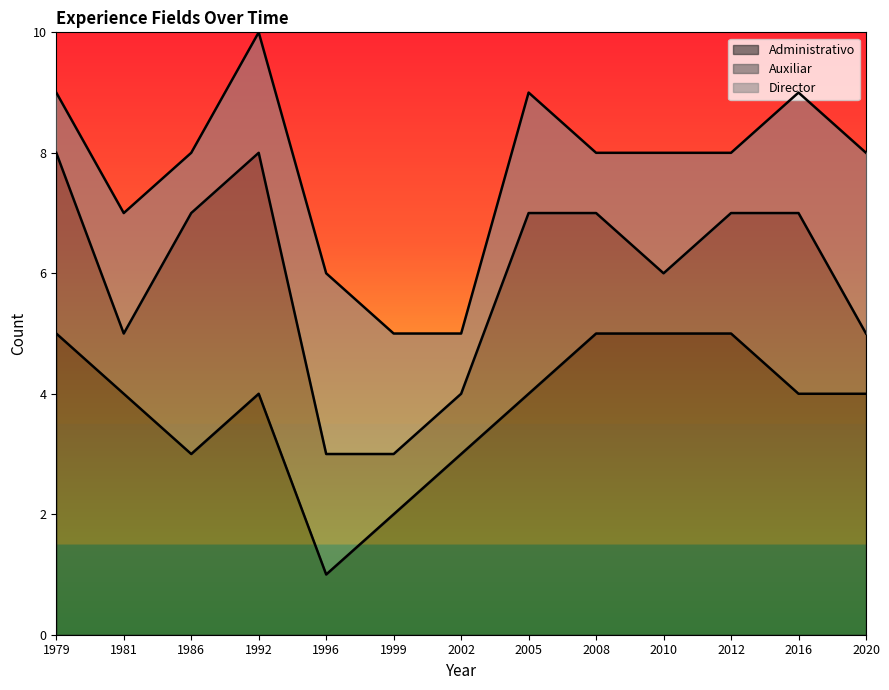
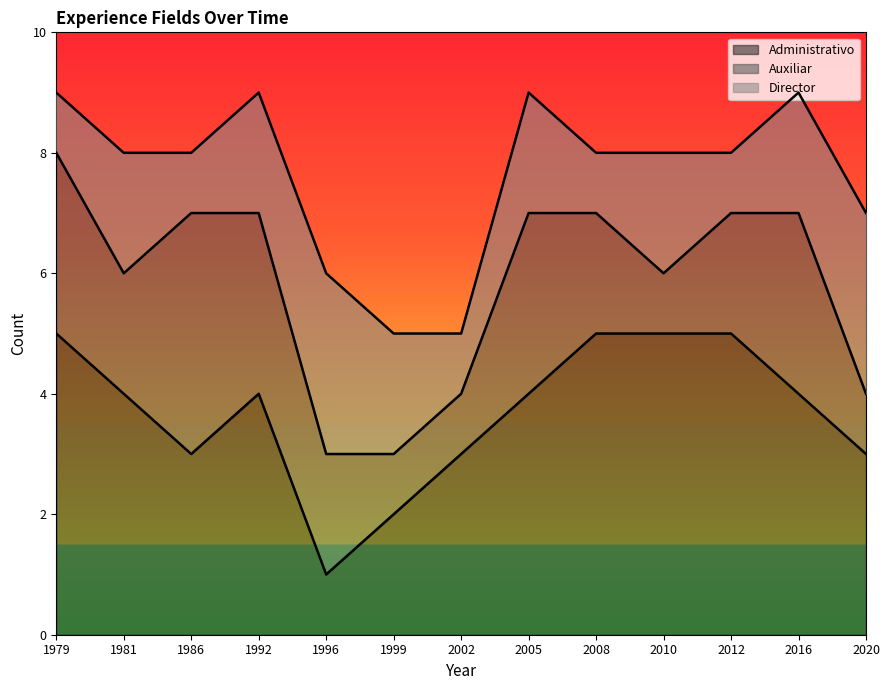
  {
    "Administrativo": {
      "1979": 5,
      "1981": 4,
      "1986": 3,
      "1992": 4,
      "1996": 1,
      "1999": 2,
      "2002": 3,
      "2005": 4,
      "2008": 5,
      "2010": 5,
      "2012": 5,
      "2016": 4,
-     "2020": 4
+     "2020": 3
    },
    "Auxiliar": {
      "1979": 3,
-     "1981": 1,
+     "1981": 2,
      "1986": 4,
-     "1992": 4,
+     "1992": 3,
      "1996": 2,
      "1999": 1,
      "2002": 1,
      "2005": 3,
      "2008": 2,
      "2010": 1,
      "2012": 2,
      "2016": 3,
      "2020": 1
    },
    "Director": {
      "1979": 1,
      "1981": 2,
      "1986": 1,
      "1992": 2,
      "1996": 3,
      "1999": 2,
      "2002": 1,
      "2005": 2,
      "2008": 1,
      "2010": 2,
      "2012": 1,
      "2020": 3
    }
  }
